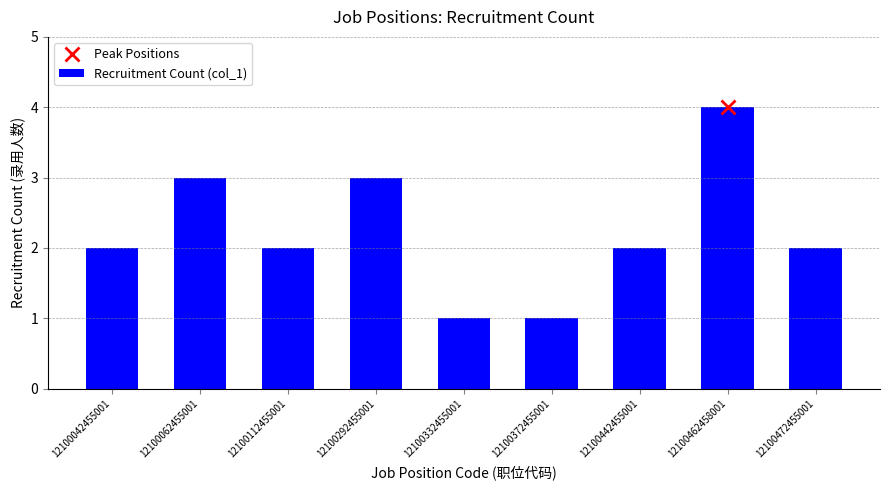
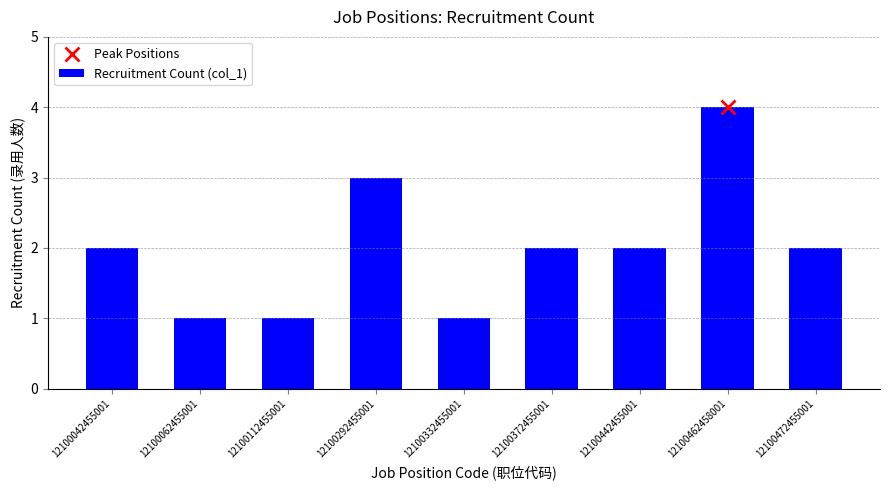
  {
    "Recruitment Count (col_1)": {
      "12100042455001": 2,
-     "12100062455001": 3,
-     "12100112455001": 2,
+     "12100062455001": 1,
+     "12100112455001": 1,
      "12100292455001": 3,
      "12100332455001": 1,
-     "12100372455001": 1,
+     "12100372455001": 2,
      "12100442455001": 2,
      "12100462458001": 4,
      "12100472455001": 2
    },
    "Peak Positions": {
      "12100462458001": 4
    }
  }
